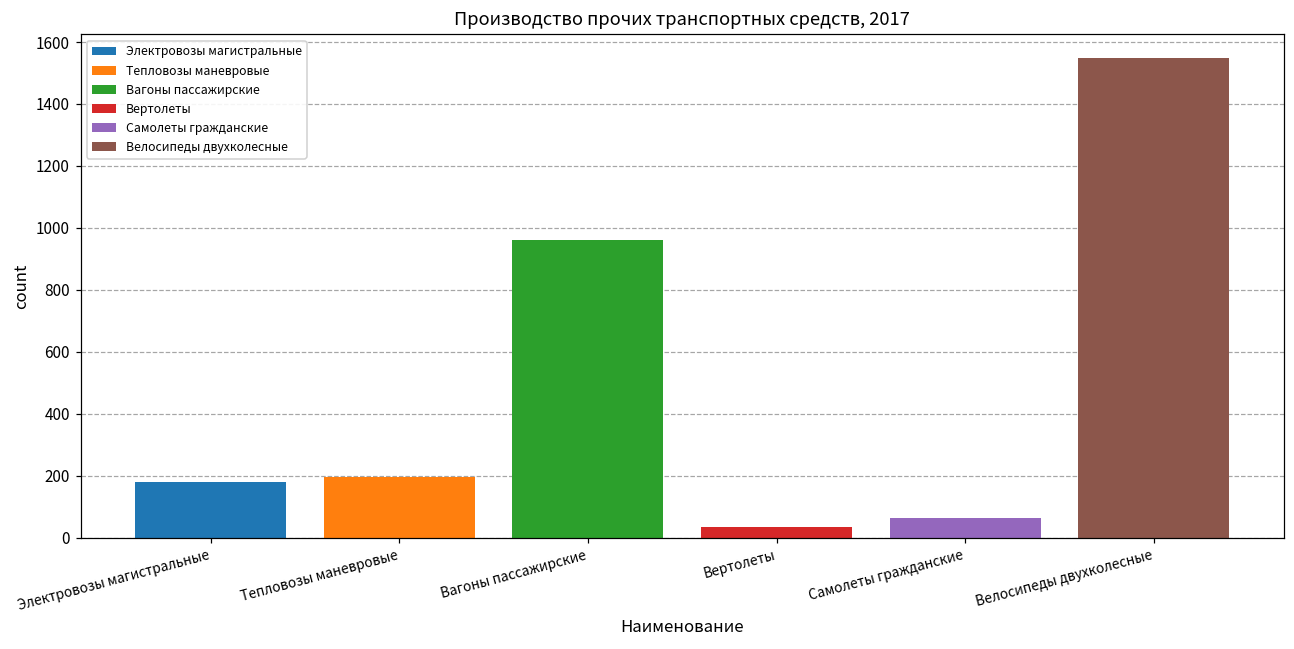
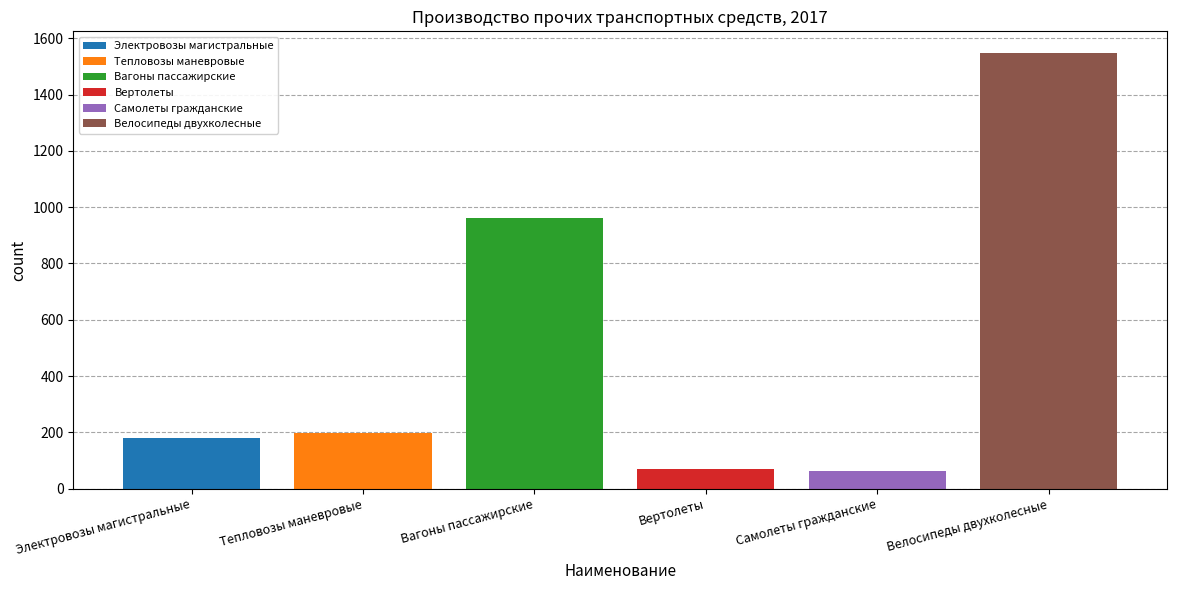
  {
    "Электровозы магистральные": 180,
    "Тепловозы маневровые": 200,
    "Вагоны пассажирские": 960,
-   "Вертолеты": 30,
+   "Вертолеты": 70,
    "Самолеты гражданские": 60,
    "Велосипеды двухколесные": 1550
  }
